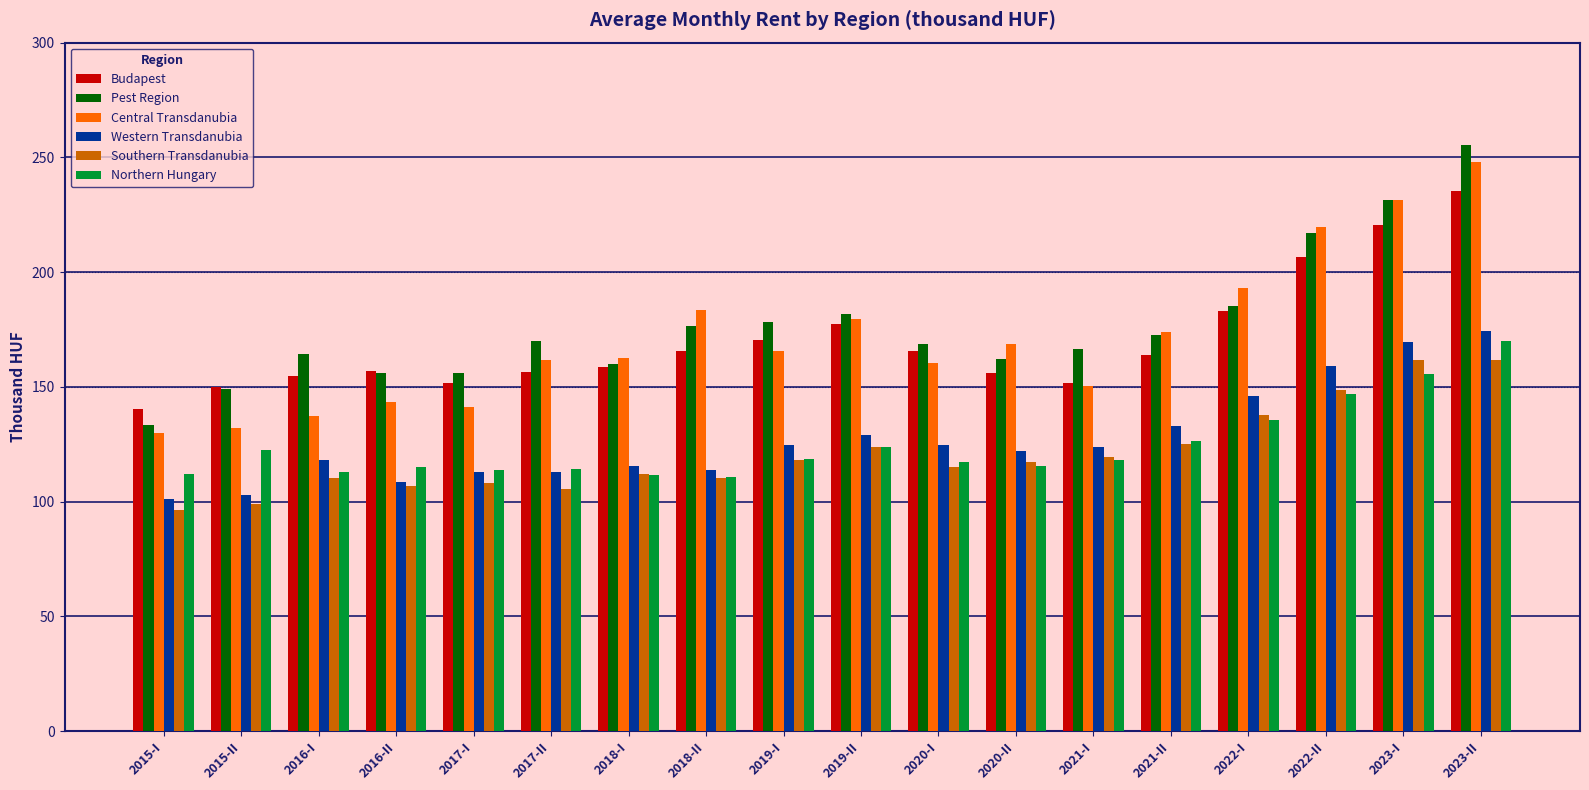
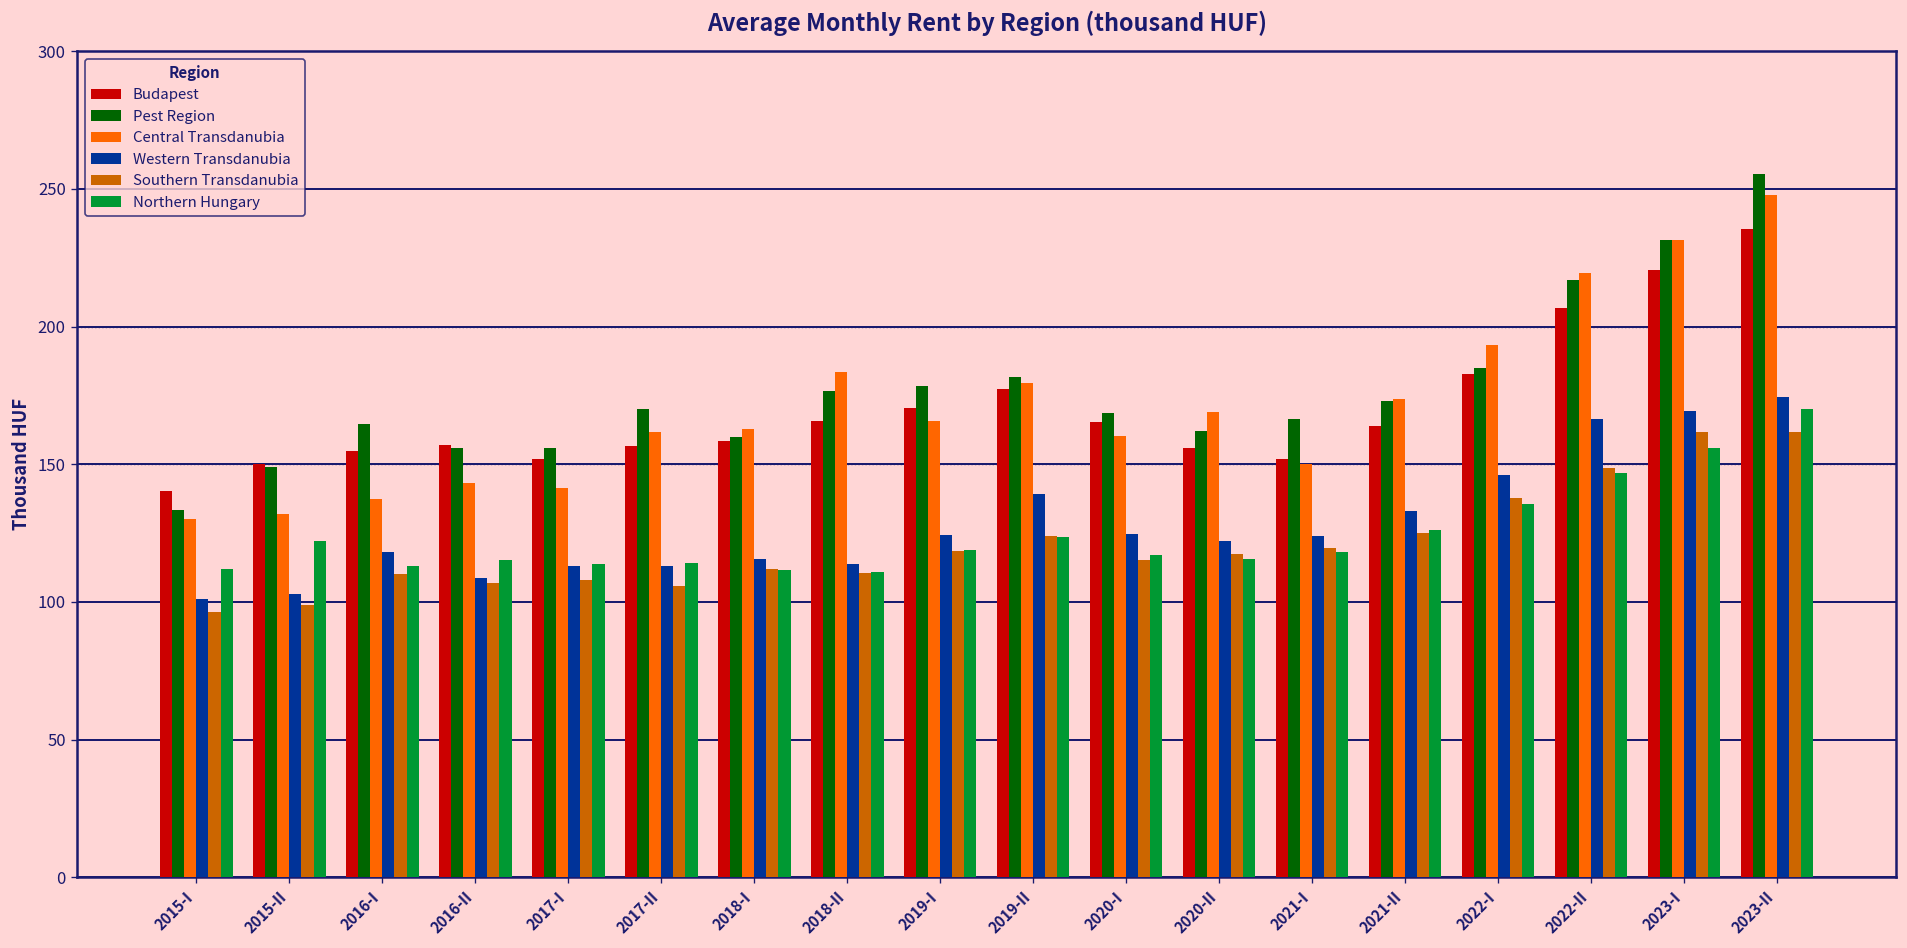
  {
    "Budapest": {
      "2015-I": 140,
      "2015-II": 150,
      "2016-I": 155,
      "2016-II": 157,
      "2017-I": 152,
      "2017-II": 157,
      "2018-I": 159,
      "2018-II": 166,
      "2019-I": 170,
      "2019-II": 177,
      "2020-I": 165,
      "2020-II": 156,
      "2021-I": 152,
      "2021-II": 164,
      "2022-I": 183,
      "2022-II": 207,
      "2023-I": 221,
      "2023-II": 235
    },
    "Pest Region": {
      "2015-I": 133,
      "2015-II": 149,
      "2016-I": 164,
      "2016-II": 156,
      "2017-I": 156,
      "2017-II": 170,
      "2018-I": 160,
      "2018-II": 177,
      "2019-I": 178,
      "2019-II": 182,
      "2020-I": 169,
      "2020-II": 162,
      "2021-I": 166,
      "2021-II": 173,
      "2022-I": 185,
      "2022-II": 217,
      "2023-I": 231,
      "2023-II": 255
    },
    "Western Transdanubia": {
      "2015-I": 101,
      "2015-II": 103,
      "2016-I": 118,
      "2016-II": 109,
      "2017-I": 113,
      "2017-II": 113,
      "2018-I": 116,
      "2018-II": 114,
      "2019-I": 124,
-     "2019-II": 129,
+     "2019-II": 139,
      "2020-I": 125,
      "2020-II": 122,
      "2021-I": 124,
      "2021-II": 133,
      "2022-I": 146,
-     "2022-II": 159,
+     "2022-II": 167,
      "2023-I": 169,
      "2023-II": 174
    },
    "Northern Hungary": {
      "2015-I": 112,
      "2015-II": 122,
      "2016-I": 113,
      "2016-II": 115,
      "2017-I": 114,
      "2017-II": 114,
      "2018-I": 112,
      "2018-II": 111,
      "2019-I": 119,
      "2019-II": 124,
      "2020-I": 117,
      "2020-II": 115,
      "2021-I": 118,
      "2021-II": 126,
      "2022-I": 136,
      "2022-II": 147,
      "2023-I": 156,
      "2023-II": 170
    }
  }
